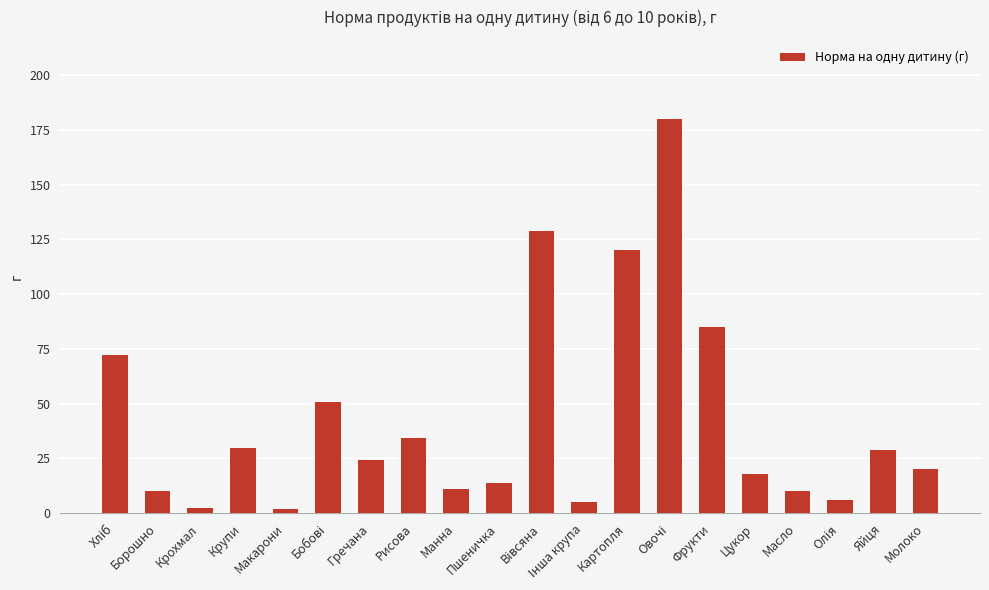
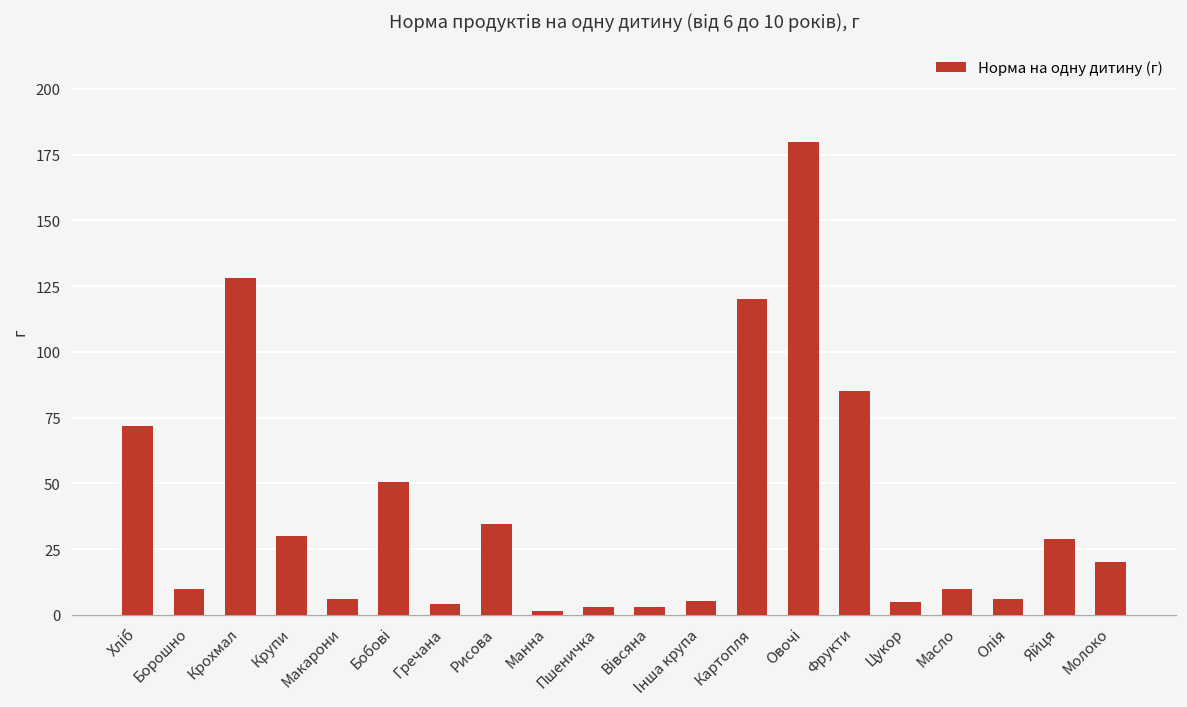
  {
    "Хліб": 72,
    "Борошно": 10,
-   "Крохмал": 3,
+   "Крохмал": 128,
    "Крупи": 30,
-   "Макарони": 2,
+   "Макарони": 6,
    "Бобові": 51,
-   "Гречана": 24,
+   "Гречана": 4,
    "Рисова": 34,
-   "Манна": 11,
-   "Пшеничка": 14,
-   "Вівсяна": 129,
+   "Манна": 2,
+   "Пшеничка": 3,
+   "Вівсяна": 3,
    "Інша крупа": 5,
    "Картопля": 120,
    "Овочі": 180,
    "Фрукти": 85,
-   "Цукор": 18,
+   "Цукор": 5,
    "Масло": 10,
    "Олія": 6,
    "Яйця": 29,
    "Молоко": 20
  }
